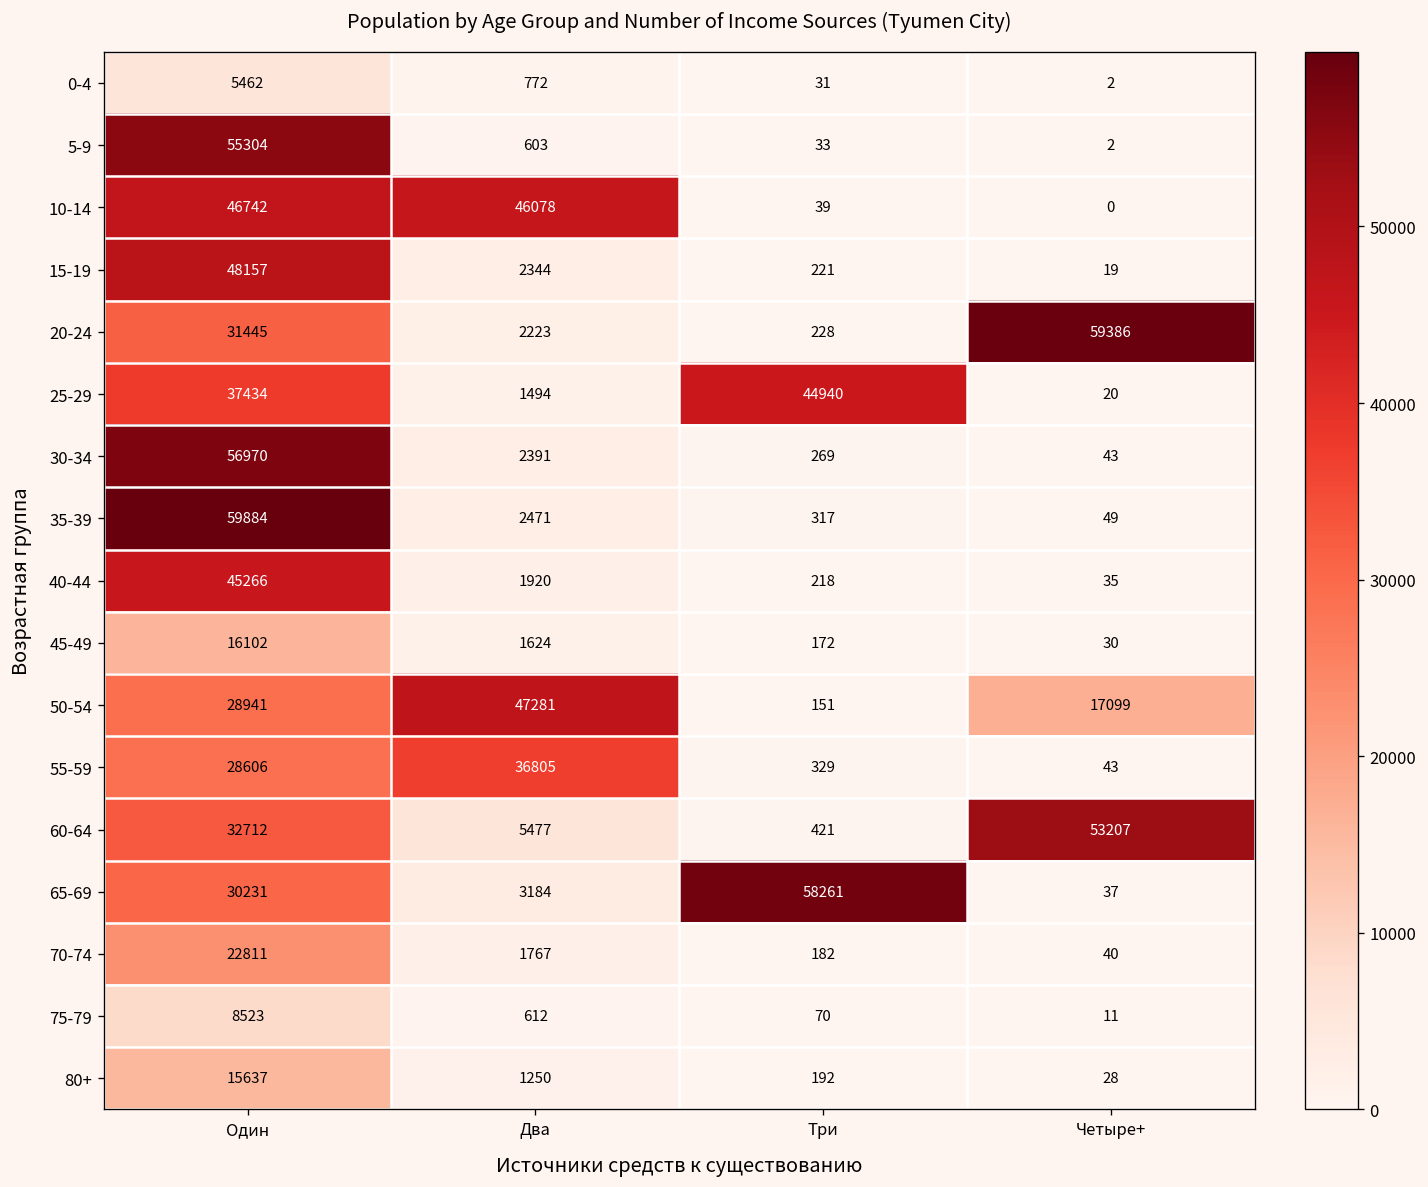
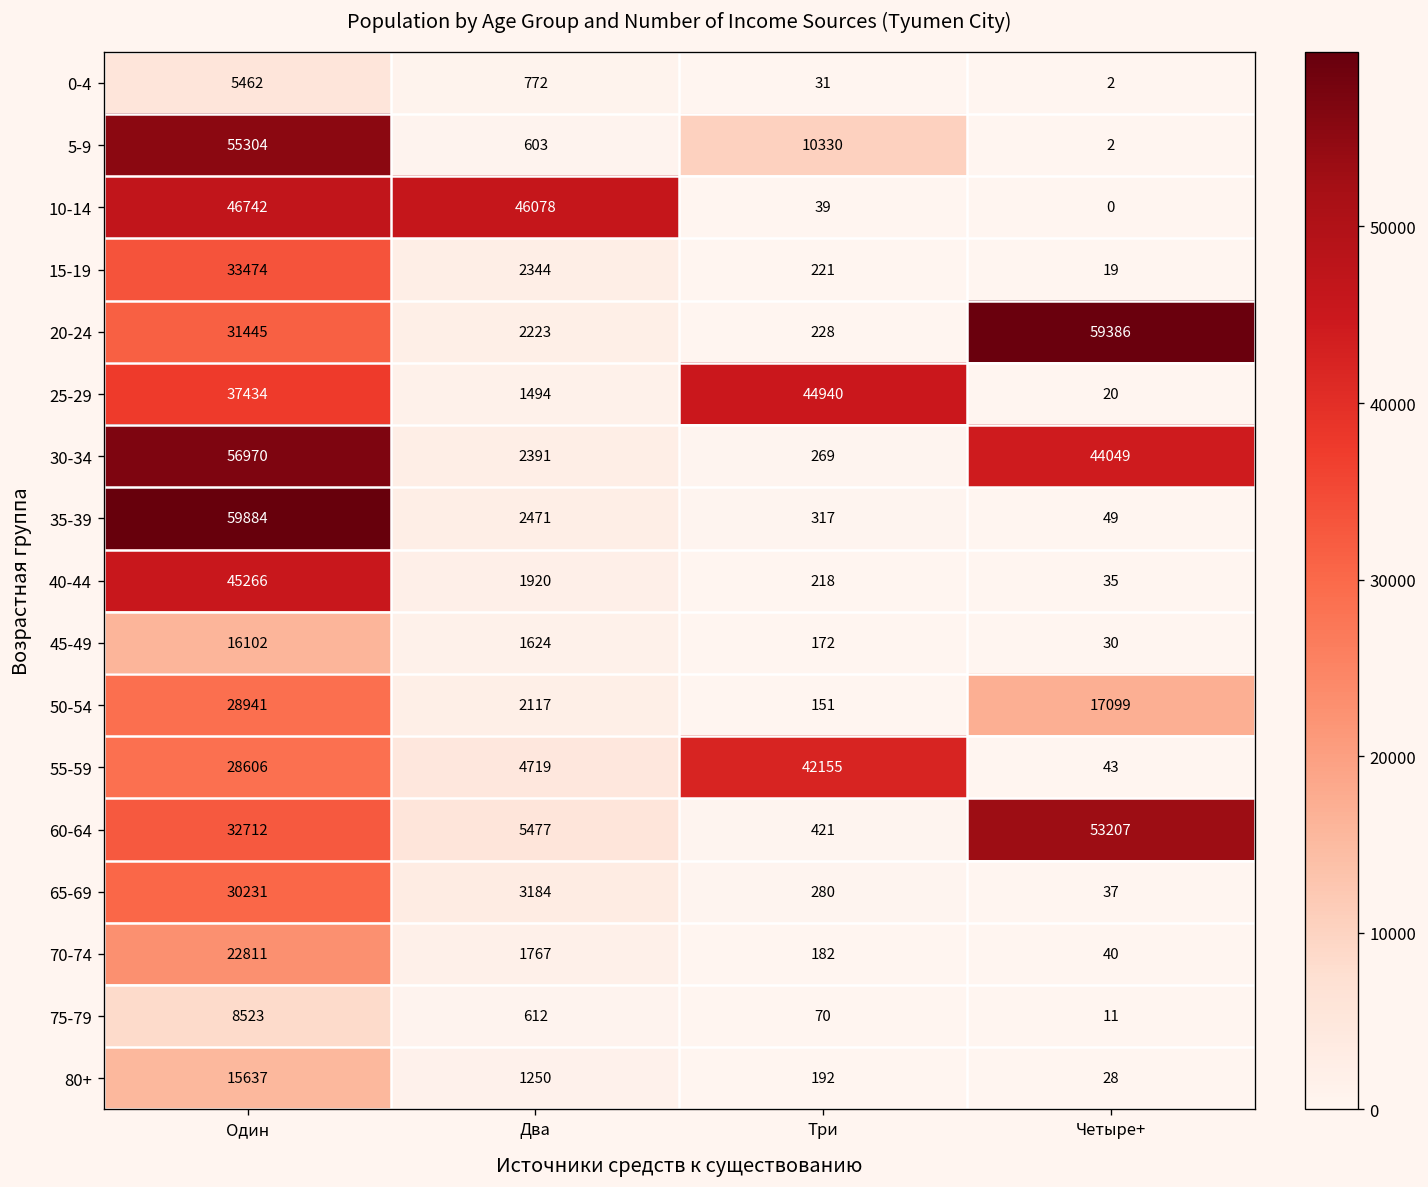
  {
    "0-4": {
      "Один": 5462,
      "Два": 772,
      "Три": 31,
      "Четыре+": 2
    },
    "5-9": {
      "Один": 55304,
      "Два": 603,
-     "Три": 33,
+     "Три": 10330,
      "Четыре+": 2
    },
    "10-14": {
      "Один": 46742,
      "Два": 46078,
      "Три": 39,
      "Четыре+": 0
    },
    "15-19": {
-     "Один": 48157,
+     "Один": 33474,
      "Два": 2344,
      "Три": 221,
      "Четыре+": 19
    },
    "20-24": {
      "Один": 31445,
      "Два": 2223,
      "Три": 228,
      "Четыре+": 59386
    },
    "25-29": {
      "Один": 37434,
      "Два": 1494,
      "Три": 44940,
      "Четыре+": 20
    },
    "30-34": {
      "Один": 56970,
      "Два": 2391,
      "Три": 269,
-     "Четыре+": 43
+     "Четыре+": 44049
    },
    "35-39": {
      "Один": 59884,
      "Два": 2471,
      "Три": 317,
      "Четыре+": 49
    },
    "40-44": {
      "Один": 45266,
      "Два": 1920,
      "Три": 218,
      "Четыре+": 35
    },
    "45-49": {
      "Один": 16102,
      "Два": 1624,
      "Три": 172,
      "Четыре+": 30
    },
    "50-54": {
      "Один": 28941,
-     "Два": 47281,
+     "Два": 2117,
      "Три": 151,
      "Четыре+": 17099
    },
    "55-59": {
      "Один": 28606,
-     "Два": 36805,
-     "Три": 329,
+     "Два": 4719,
+     "Три": 42155,
      "Четыре+": 43
    },
    "60-64": {
      "Один": 32712,
      "Два": 5477,
      "Три": 421,
      "Четыре+": 53207
    },
    "65-69": {
      "Один": 30231,
      "Два": 3184,
-     "Три": 58261,
+     "Три": 280,
      "Четыре+": 37
    },
    "70-74": {
      "Один": 22811,
      "Два": 1767,
      "Три": 182,
      "Четыре+": 40
    },
    "75-79": {
      "Один": 8523,
      "Два": 612,
      "Три": 70,
      "Четыре+": 11
    },
    "80+": {
      "Один": 15637,
      "Два": 1250,
      "Три": 192,
      "Четыре+": 28
    }
  }
